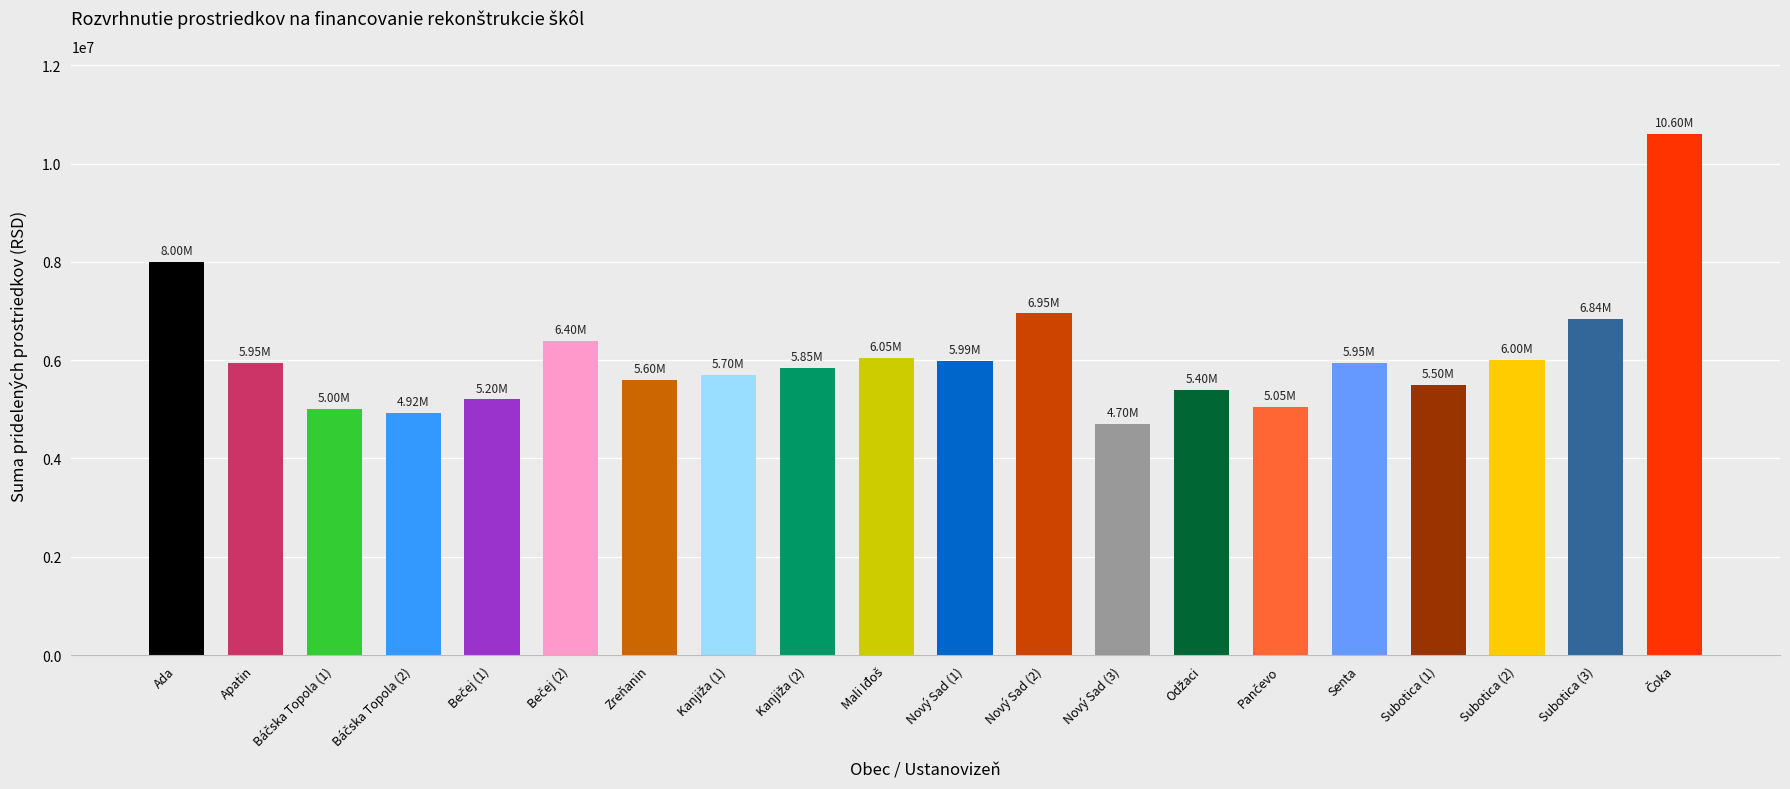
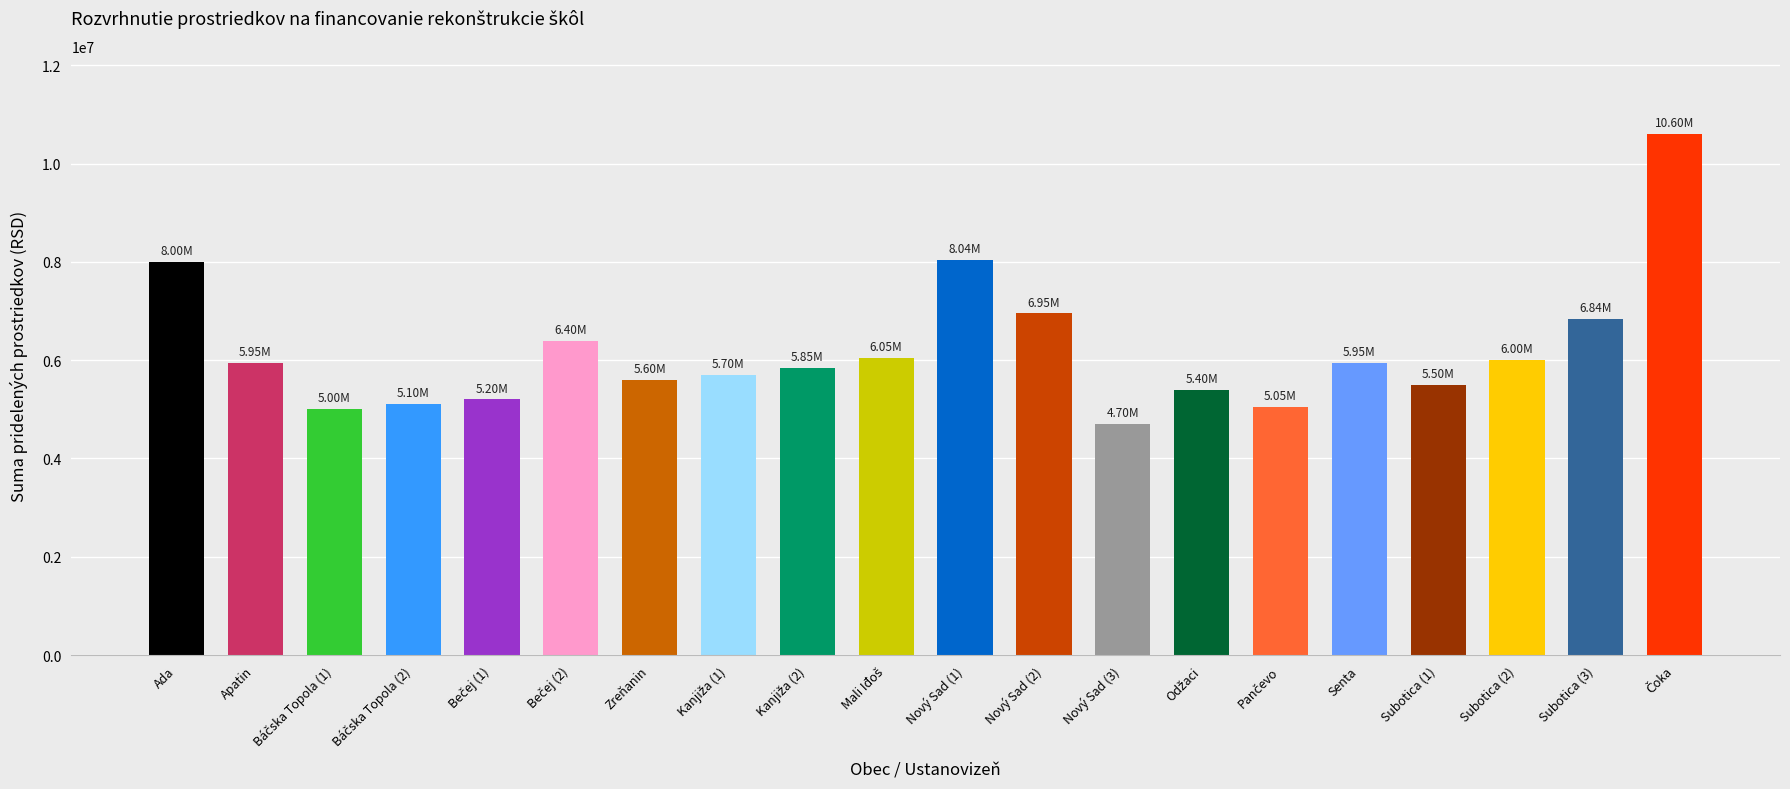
  {
    "Ada": "8.00M",
    "Apatin": "5.95M",
    "Báčska Topola (1)": "5.00M",
-   "Báčska Topola (2)": "4.92M",
+   "Báčska Topola (2)": "5.10M",
    "Bečej (1)": "5.20M",
    "Bečej (2)": "6.40M",
    "Zreňanin": "5.60M",
    "Kanjiža (1)": "5.70M",
    "Kanjiža (2)": "5.85M",
    "Mali Iđoš": "6.05M",
-   "Nový Sad (1)": "5.99M",
+   "Nový Sad (1)": "8.04M",
    "Nový Sad (2)": "6.95M",
    "Nový Sad (3)": "4.70M",
    "Odžaci": "5.40M",
    "Pančevo": "5.05M",
    "Senta": "5.95M",
    "Subotica (1)": "5.50M",
    "Subotica (2)": "6.00M",
    "Subotica (3)": "6.84M",
    "Čoka": "10.60M"
  }
